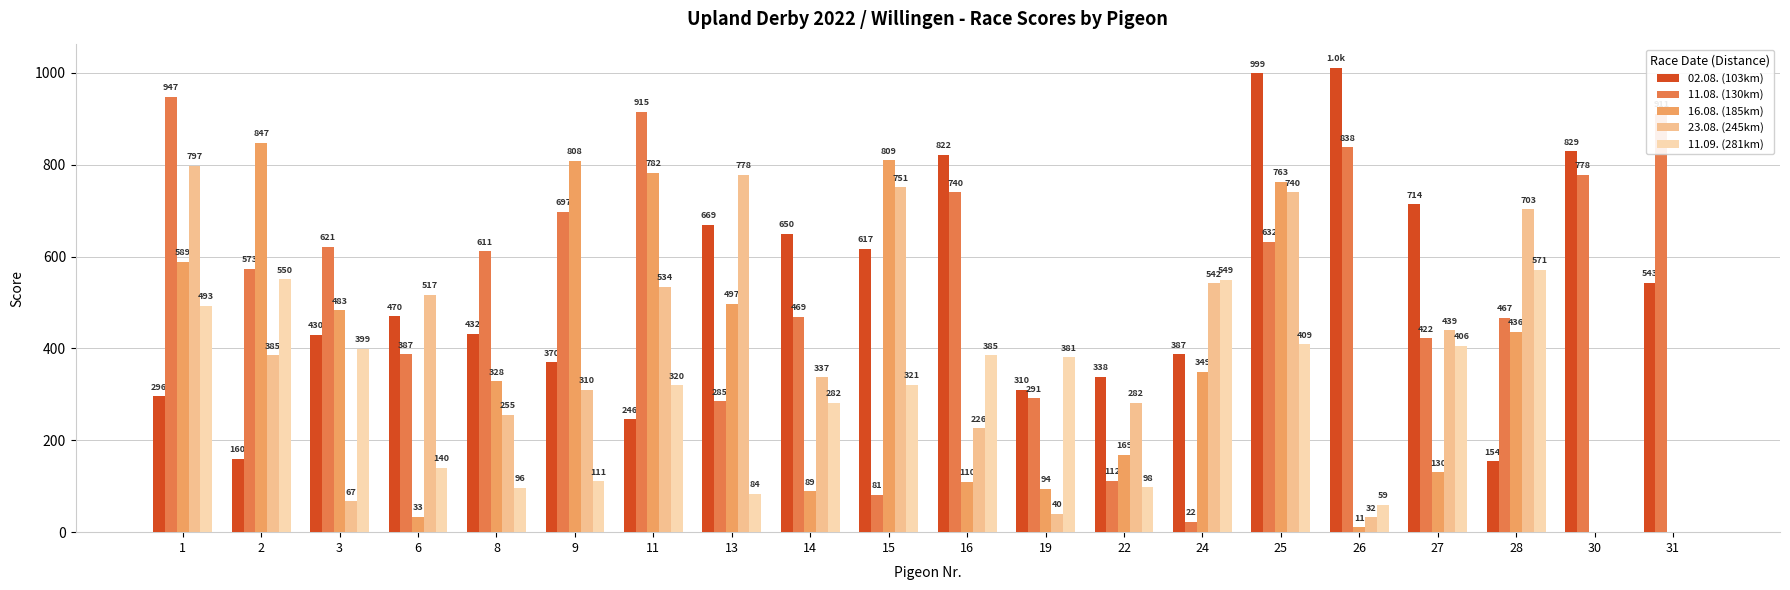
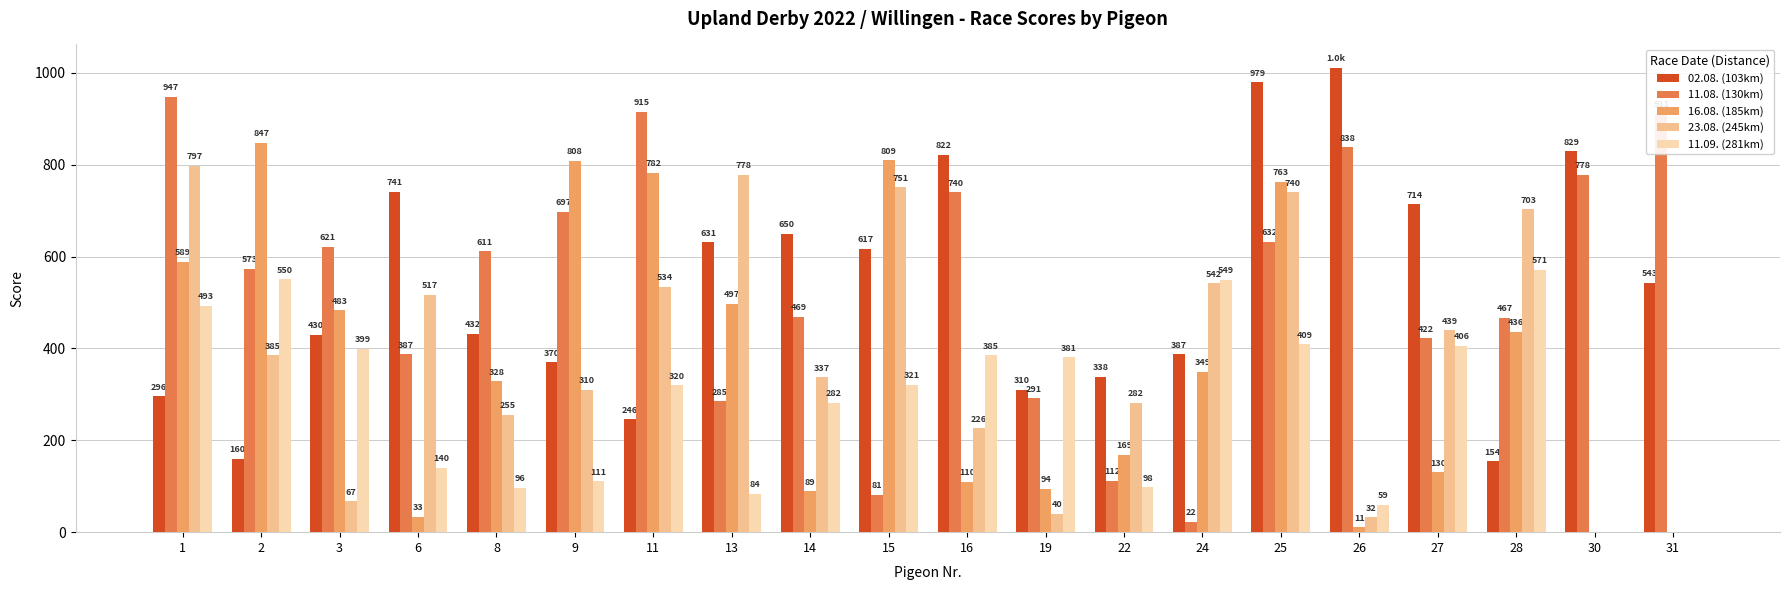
  {
    "02.08. (103km)": {
      "1": "296",
      "2": "160",
      "3": "430",
-     "6": "470",
+     "6": "741",
      "8": "432",
      "9": "370",
      "11": "246",
-     "13": "669",
+     "13": "631",
      "14": "650",
      "15": "617",
      "16": "822",
      "19": "310",
      "22": "338",
      "24": "387",
-     "25": "999",
+     "25": "979",
      "26": "1.0k",
      "27": "714",
      "28": "154",
      "30": "829",
      "31": "543"
    }
  }
